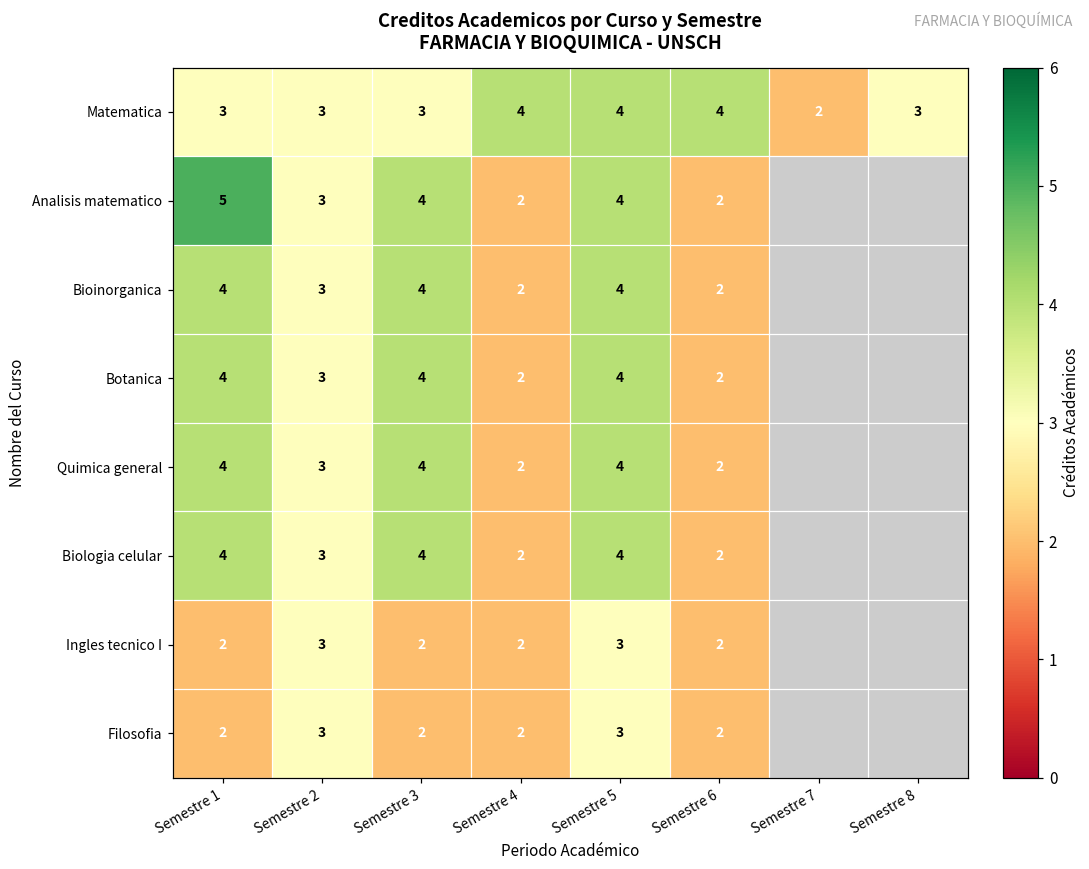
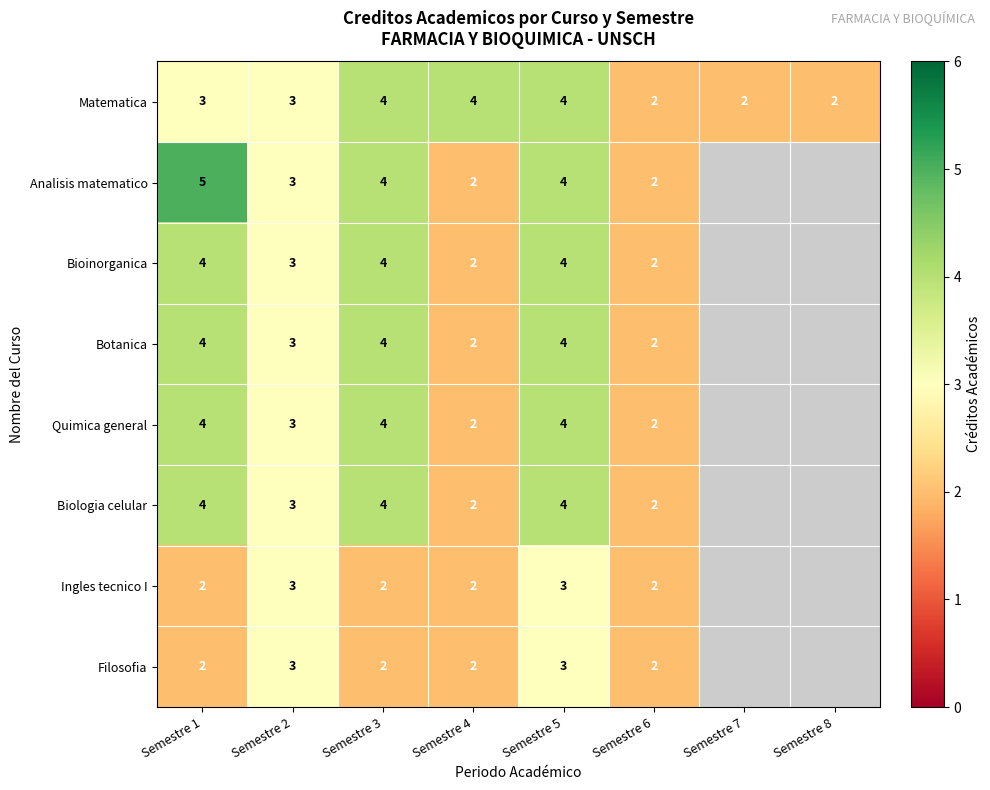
  {
    "Matematica": {
      "Semestre 1": 3,
      "Semestre 2": 3,
-     "Semestre 3": 3,
+     "Semestre 3": 4,
      "Semestre 4": 4,
      "Semestre 5": 4,
-     "Semestre 6": 4,
+     "Semestre 6": 2,
      "Semestre 7": 2,
-     "Semestre 8": 3
+     "Semestre 8": 2
    },
    "Analisis matematico": {
      "Semestre 1": 5,
      "Semestre 2": 3,
      "Semestre 3": 4,
      "Semestre 4": 2,
      "Semestre 5": 4,
      "Semestre 6": 2
    },
    "Bioinorganica": {
      "Semestre 1": 4,
      "Semestre 2": 3,
      "Semestre 3": 4,
      "Semestre 4": 2,
      "Semestre 5": 4,
      "Semestre 6": 2
    },
    "Botanica": {
      "Semestre 1": 4,
      "Semestre 2": 3,
      "Semestre 3": 4,
      "Semestre 4": 2,
      "Semestre 5": 4,
      "Semestre 6": 2
    },
    "Quimica general": {
      "Semestre 1": 4,
      "Semestre 2": 3,
      "Semestre 3": 4,
      "Semestre 4": 2,
      "Semestre 5": 4,
      "Semestre 6": 2
    },
    "Biologia celular": {
      "Semestre 1": 4,
      "Semestre 2": 3,
      "Semestre 3": 4,
      "Semestre 4": 2,
      "Semestre 5": 4,
      "Semestre 6": 2
    },
    "Ingles tecnico I": {
      "Semestre 1": 2,
      "Semestre 2": 3,
      "Semestre 3": 2,
      "Semestre 4": 2,
      "Semestre 5": 3,
      "Semestre 6": 2
    },
    "Filosofia": {
      "Semestre 1": 2,
      "Semestre 2": 3,
      "Semestre 3": 2,
      "Semestre 4": 2,
      "Semestre 5": 3,
      "Semestre 6": 2
    }
  }
